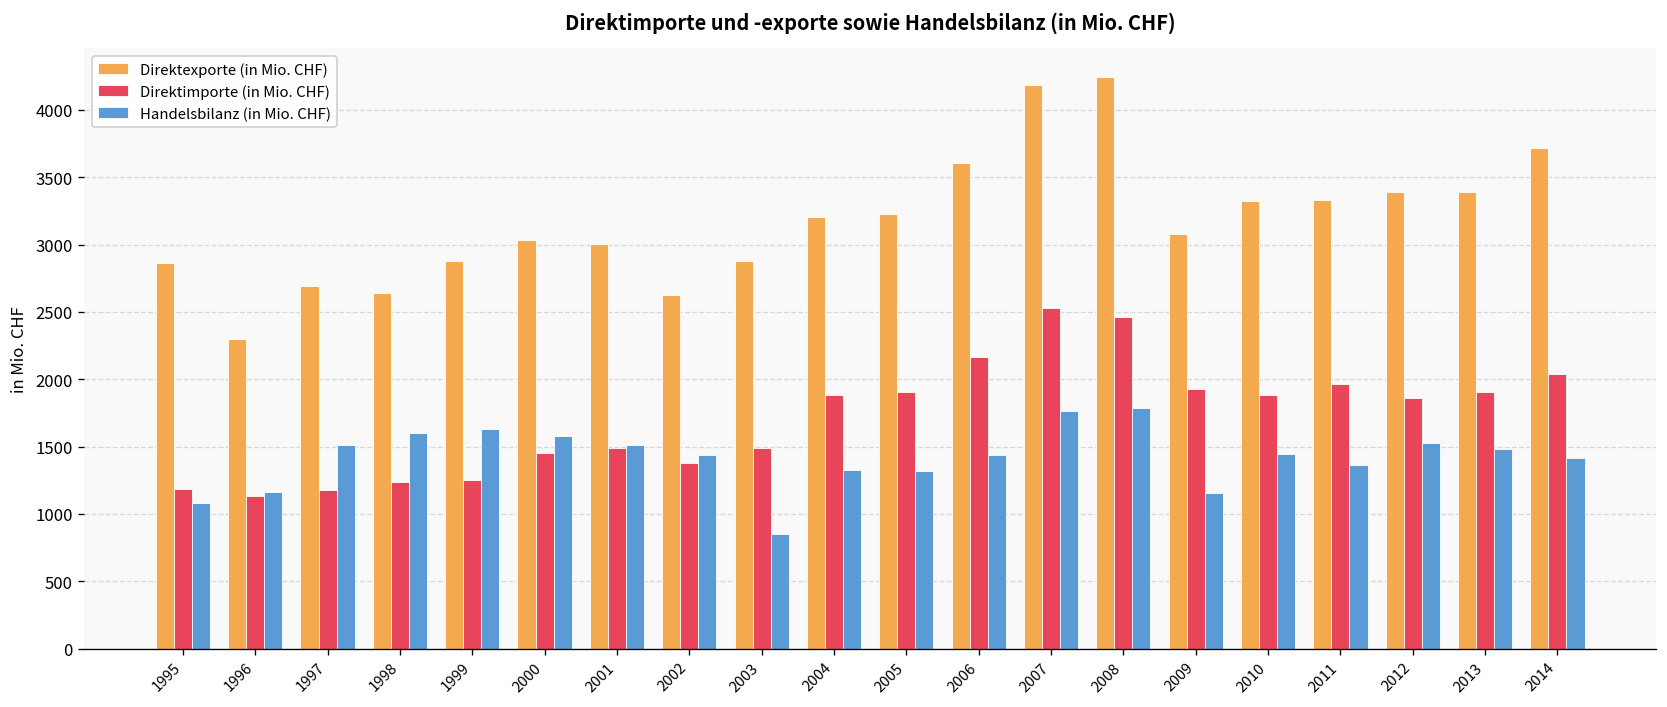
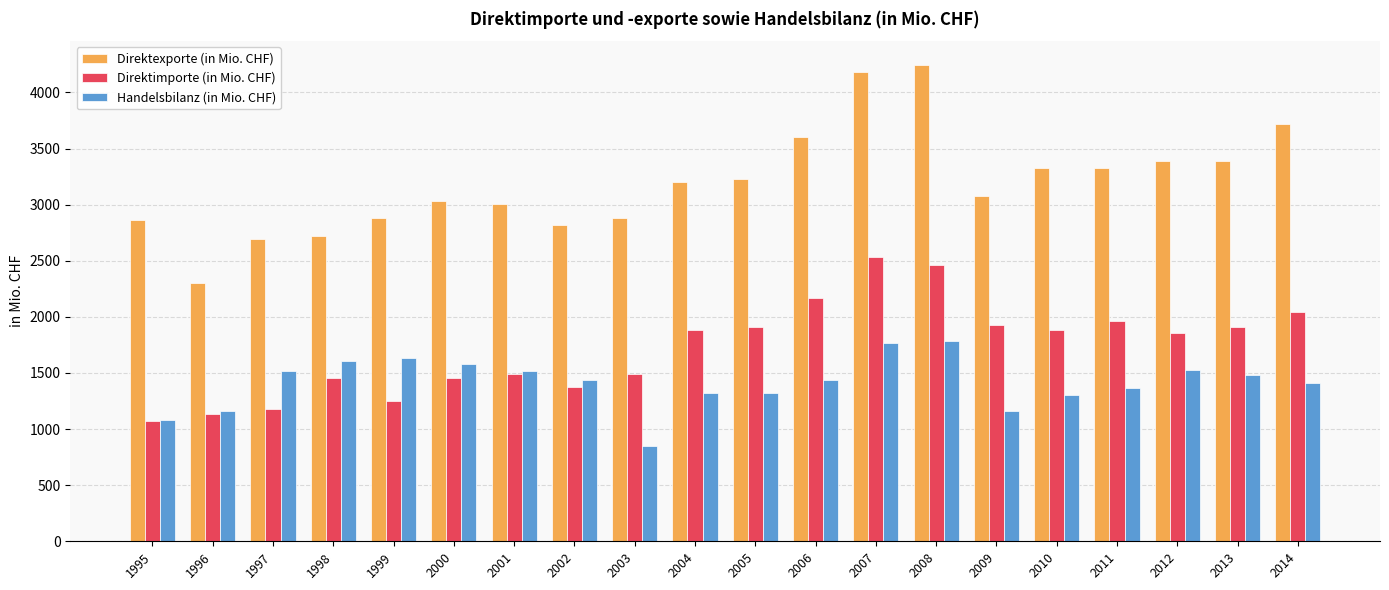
  {
    "Direktexporte (in Mio. CHF)": {
      "1995": 2860,
      "1996": 2300,
      "1997": 2690,
-     "1998": 2640,
+     "1998": 2720,
      "1999": 2880,
      "2000": 3030,
      "2001": 3000,
-     "2002": 2630,
+     "2002": 2820,
      "2003": 2880,
      "2004": 3200,
      "2005": 3230,
      "2006": 3600,
      "2007": 4180,
      "2008": 4250,
      "2009": 3080,
      "2010": 3330,
      "2011": 3330,
      "2012": 3390,
      "2013": 3390,
      "2014": 3720
    },
    "Direktimporte (in Mio. CHF)": {
-     "1995": 1190,
+     "1995": 1070,
      "1996": 1130,
      "1997": 1180,
-     "1998": 1240,
+     "1998": 1460,
      "1999": 1250,
      "2000": 1460,
      "2001": 1490,
      "2002": 1380,
      "2003": 1490,
      "2004": 1880,
      "2005": 1910,
      "2006": 2160,
      "2007": 2530,
      "2008": 2460,
      "2009": 1920,
      "2010": 1880,
      "2011": 1970,
      "2012": 1860,
      "2013": 1910,
      "2014": 2040
    },
    "Handelsbilanz (in Mio. CHF)": {
      "1995": 1080,
      "1996": 1170,
      "1997": 1520,
      "1998": 1600,
      "1999": 1630,
      "2000": 1580,
      "2001": 1510,
      "2002": 1440,
      "2003": 850,
      "2004": 1320,
      "2005": 1320,
      "2006": 1440,
      "2007": 1770,
      "2008": 1790,
      "2009": 1160,
-     "2010": 1440,
+     "2010": 1310,
      "2011": 1360,
      "2012": 1530,
      "2013": 1480,
      "2014": 1410
    }
  }
